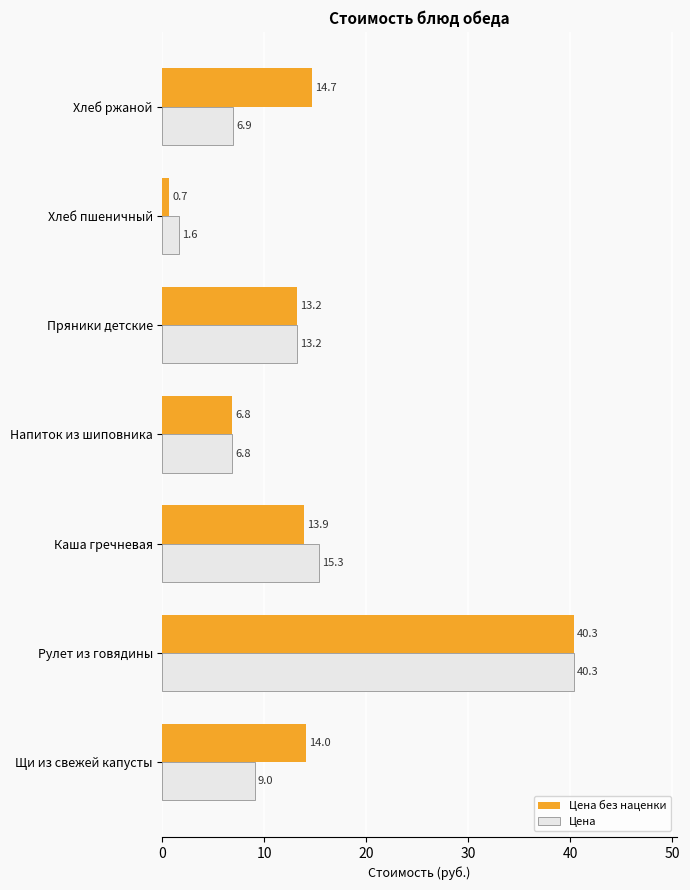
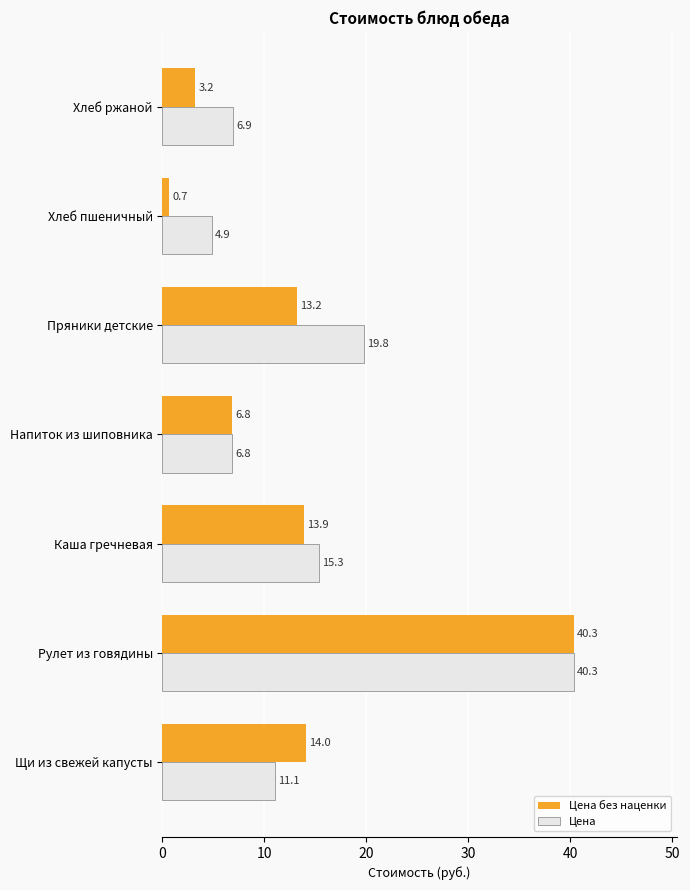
  {
    "Цена без наценки": {
-     "Хлеб ржаной": 14.7,
+     "Хлеб ржаной": 3.2,
      "Хлеб пшеничный": 0.7,
      "Пряники детские": 13.2,
      "Напиток из шиповника": 6.8,
      "Каша гречневая": 13.9,
      "Рулет из говядины": 40.3,
      "Щи из свежей капусты": 14.0
    },
    "Цена": {
      "Хлеб ржаной": 6.9,
-     "Хлеб пшеничный": 1.6,
-     "Пряники детские": 13.2,
+     "Хлеб пшеничный": 4.9,
+     "Пряники детские": 19.8,
      "Напиток из шиповника": 6.8,
      "Каша гречневая": 15.3,
      "Рулет из говядины": 40.3,
-     "Щи из свежей капусты": 9.0
+     "Щи из свежей капусты": 11.1
    }
  }
